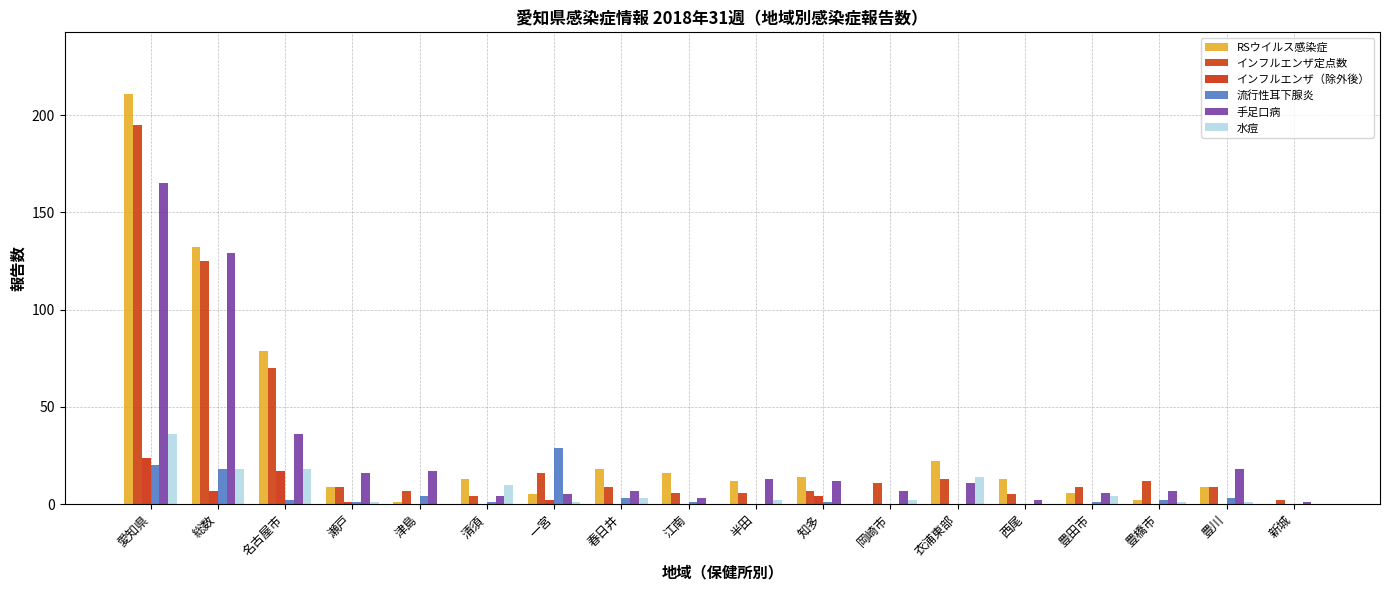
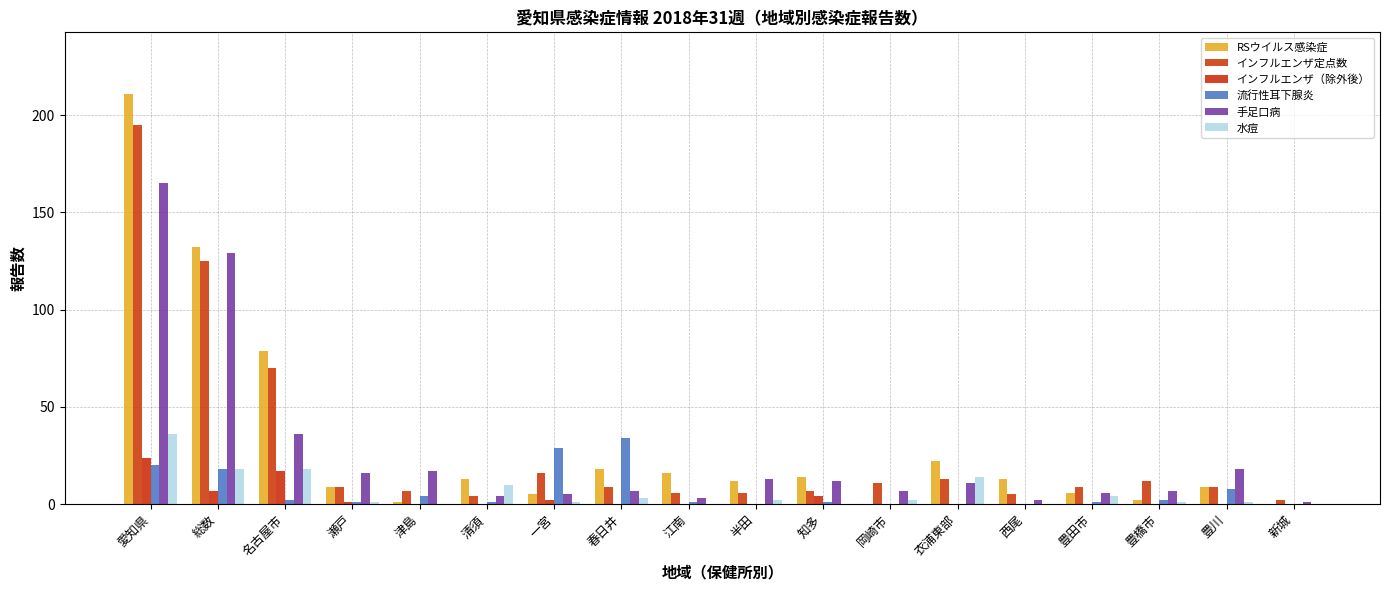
  {
    "RSウイルス感染症": {
      "愛知県": 211,
      "総数": 132,
      "名古屋市": 79,
      "瀬戸": 9,
      "清須": 13,
      "一宮": 5,
      "春日井": 18,
      "江南": 16,
      "半田": 12,
      "知多": 14,
      "岡崎市": 0,
      "衣浦東部": 22,
      "西尾": 13,
      "豊田市": 6,
      "豊橋市": 2,
      "豊川": 9,
      "新城": 0
    },
    "流行性耳下腺炎": {
      "愛知県": 20,
      "総数": 18,
      "名古屋市": 2,
      "津島": 4,
      "一宮": 29,
-     "春日井": 3,
+     "春日井": 34,
      "半田": 0,
      "岡崎市": 0,
      "衣浦東部": 0,
      "西尾": 0,
      "豊橋市": 2,
-     "豊川": 3,
+     "豊川": 8,
      "新城": 0
    },
    "手足口病": {
      "愛知県": 165,
      "総数": 129,
      "名古屋市": 36,
      "瀬戸": 16,
      "津島": 17,
      "清須": 4,
      "一宮": 5,
      "春日井": 7,
      "江南": 3,
      "半田": 13,
      "知多": 12,
      "岡崎市": 7,
      "衣浦東部": 11,
      "西尾": 2,
      "豊田市": 6,
      "豊橋市": 7,
      "豊川": 18
    },
    "水痘": {
      "愛知県": 36,
      "総数": 18,
      "名古屋市": 18,
      "津島": 0,
      "清須": 10,
      "春日井": 3,
      "江南": 0,
      "半田": 2,
      "知多": 0,
      "岡崎市": 2,
      "衣浦東部": 14,
      "西尾": 0,
      "豊田市": 4,
      "新城": 0
    }
  }
